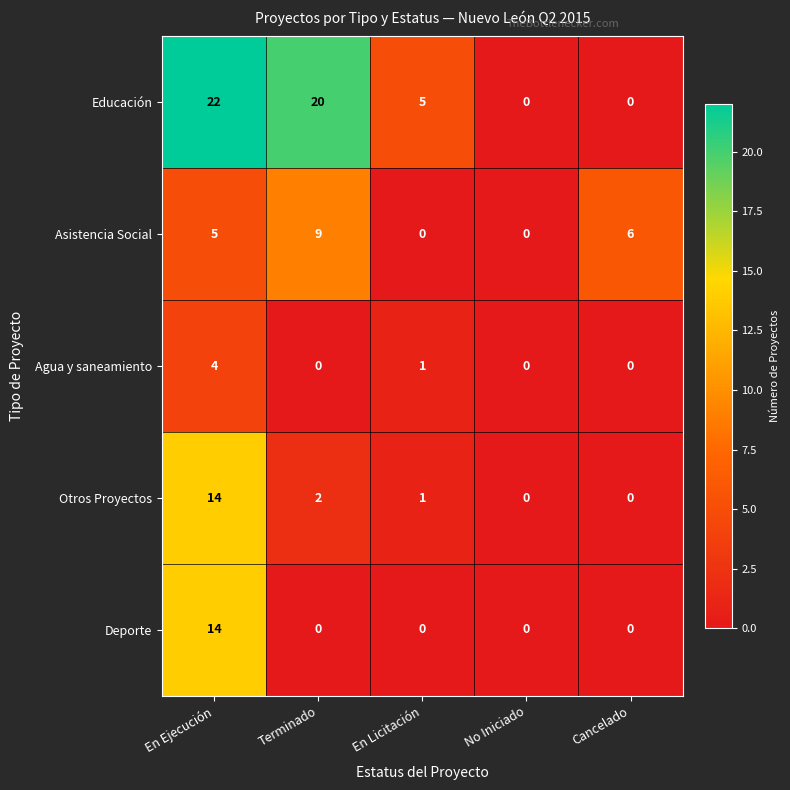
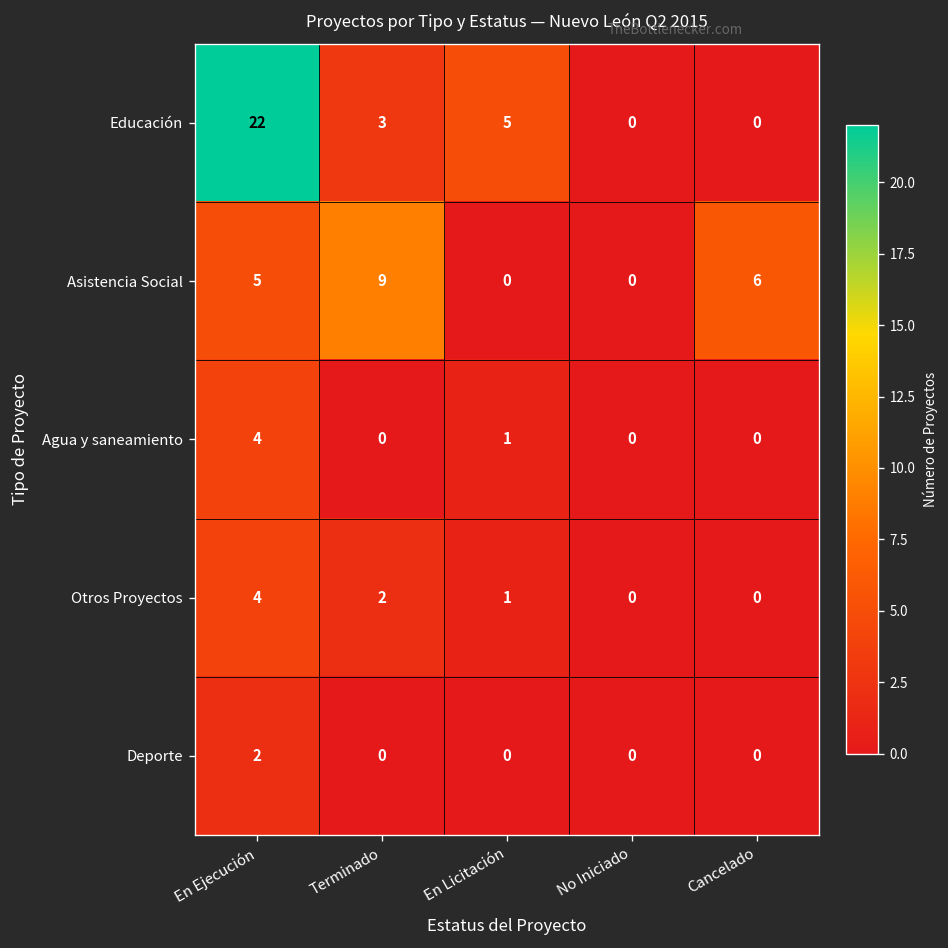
  {
    "Educación": {
      "En Ejecución": 22,
-     "Terminado": 20,
+     "Terminado": 3,
      "En Licitación": 5,
      "No Iniciado": 0,
      "Cancelado": 0
    },
    "Asistencia Social": {
      "En Ejecución": 5,
      "Terminado": 9,
      "En Licitación": 0,
      "No Iniciado": 0,
      "Cancelado": 6
    },
    "Agua y saneamiento": {
      "En Ejecución": 4,
      "Terminado": 0,
      "En Licitación": 1,
      "No Iniciado": 0,
      "Cancelado": 0
    },
    "Otros Proyectos": {
-     "En Ejecución": 14,
+     "En Ejecución": 4,
      "Terminado": 2,
      "En Licitación": 1,
      "No Iniciado": 0,
      "Cancelado": 0
    },
    "Deporte": {
-     "En Ejecución": 14,
+     "En Ejecución": 2,
      "Terminado": 0,
      "En Licitación": 0,
      "No Iniciado": 0,
      "Cancelado": 0
    }
  }
